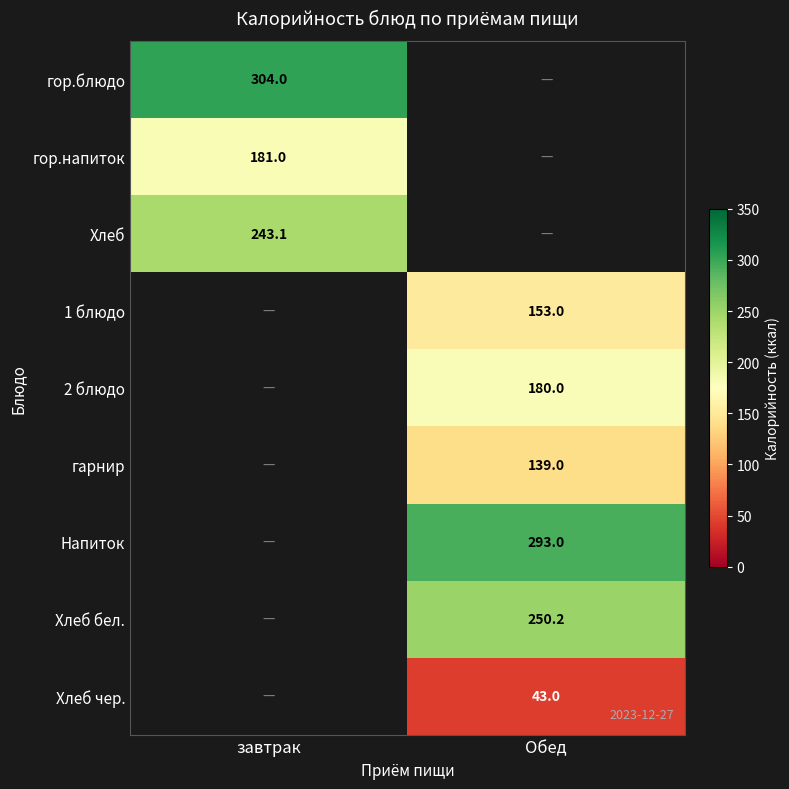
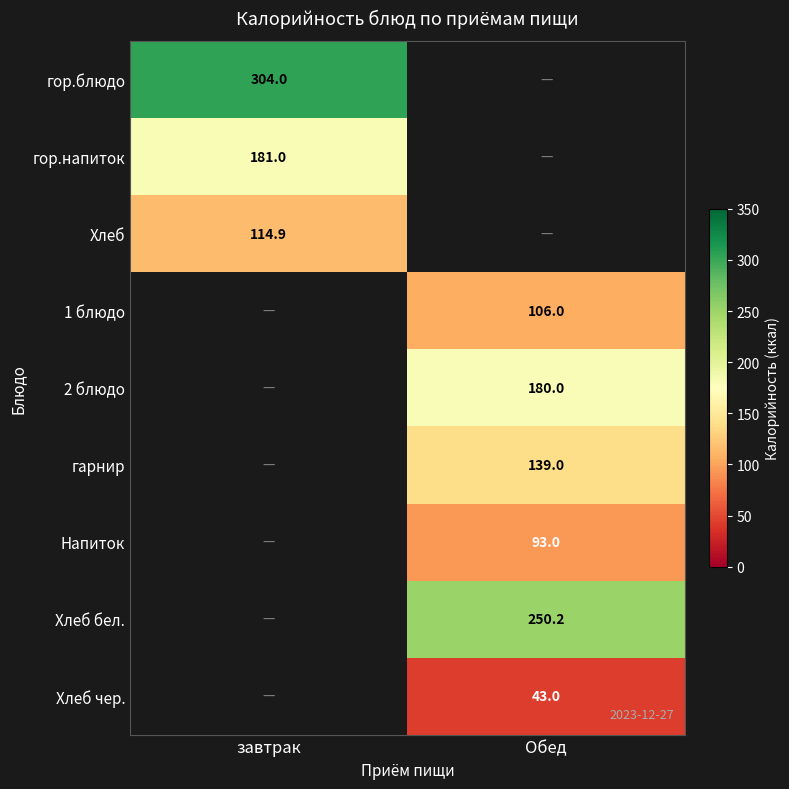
  {
    "гор.блюдо": {
      "завтрак": 304.0
    },
    "гор.напиток": {
      "завтрак": 181.0
    },
    "Хлеб": {
-     "завтрак": 243.1
+     "завтрак": 114.9
    },
    "1 блюдо": {
-     "Обед": 153.0
+     "Обед": 106.0
    },
    "2 блюдо": {
      "Обед": 180.0
    },
    "гарнир": {
      "Обед": 139.0
    },
    "Напиток": {
-     "Обед": 293.0
+     "Обед": 93.0
    },
    "Хлеб бел.": {
      "Обед": 250.2
    }
  }
